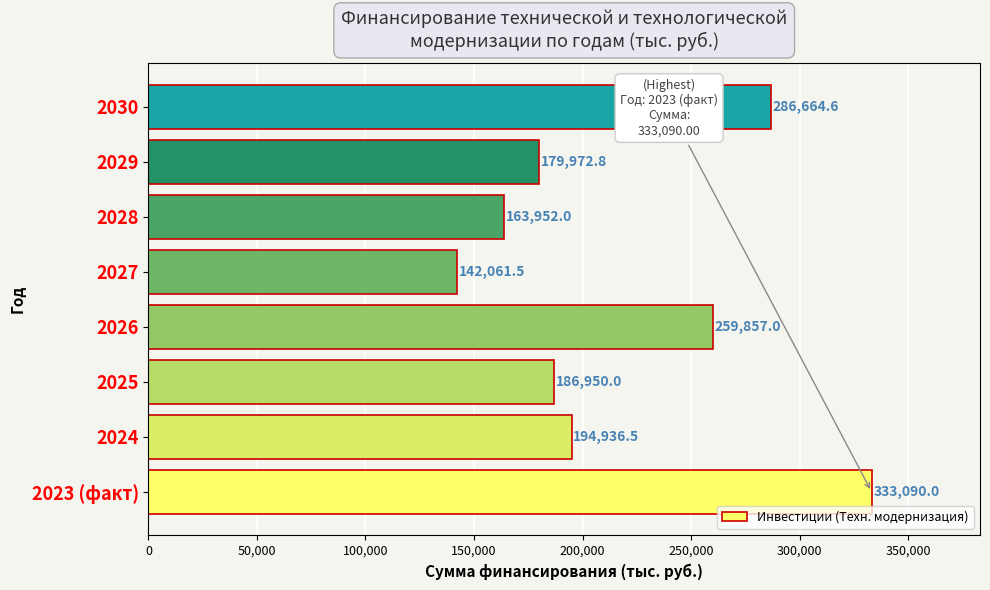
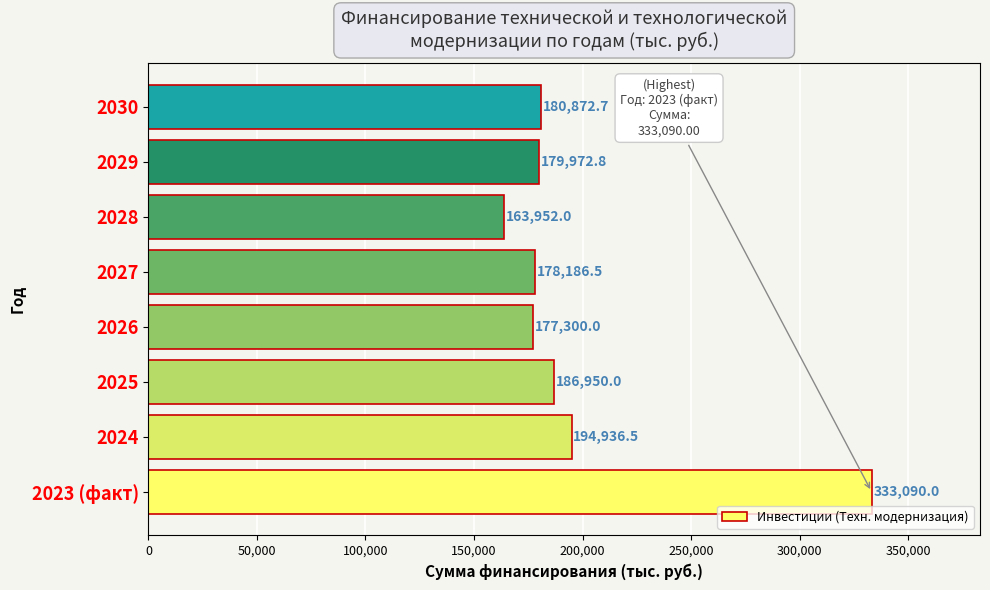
  {
-   "2030": "286,664.6",
+   "2030": "180,872.7",
    "2029": "179,972.8",
    "2028": "163,952.0",
-   "2027": "142,061.5",
-   "2026": "259,857.0",
+   "2027": "178,186.5",
+   "2026": "177,300.0",
    "2025": "186,950.0",
    "2023 (факт)": "333,090.0"
  }
